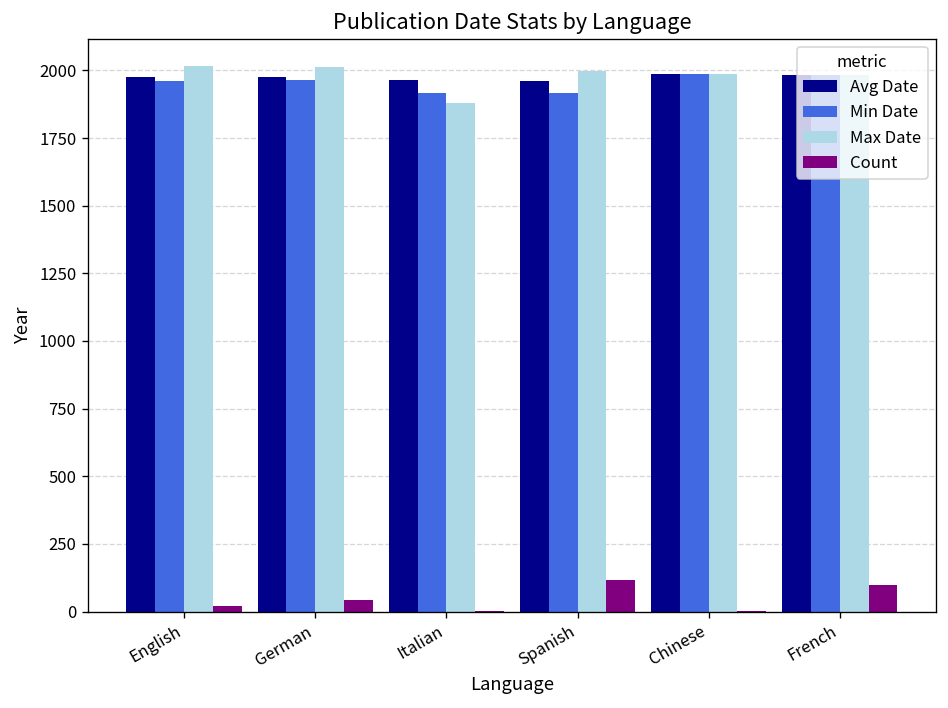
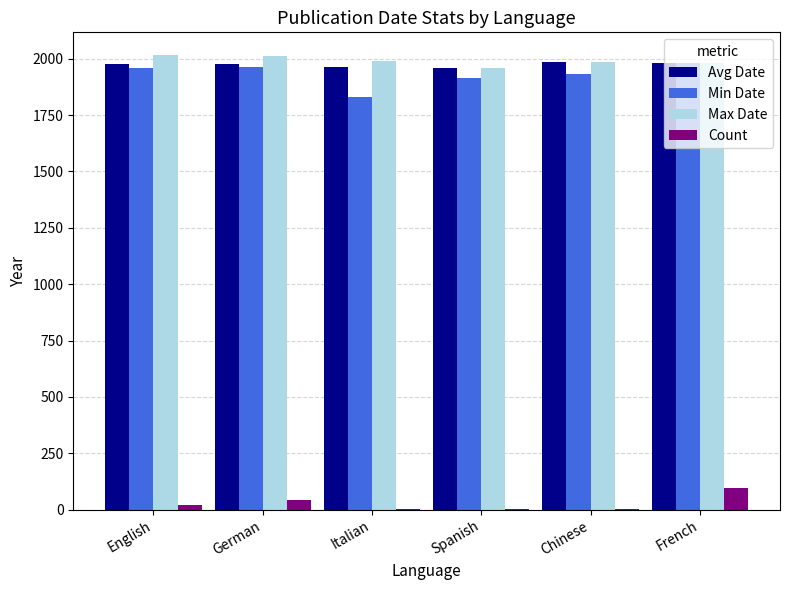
  {
    "Avg Date": {
      "English": 1980,
      "German": 1980,
      "Italian": 1960,
      "Spanish": 1960,
      "Chinese": 1990
    },
    "Min Date": {
      "English": 1960,
      "German": 1970,
-     "Italian": 1920,
+     "Italian": 1830,
      "Spanish": 1920,
-     "Chinese": 1990
+     "Chinese": 1930
    },
    "Max Date": {
      "English": 2020,
      "German": 2010,
-     "Italian": 1880,
-     "Spanish": 2000,
+     "Italian": 1990,
+     "Spanish": 1960,
      "Chinese": 1990
    },
    "Count": {
      "English": 20,
      "German": 40,
-     "Spanish": 120,
+     "Spanish": 0,
      "French": 100
    }
  }
